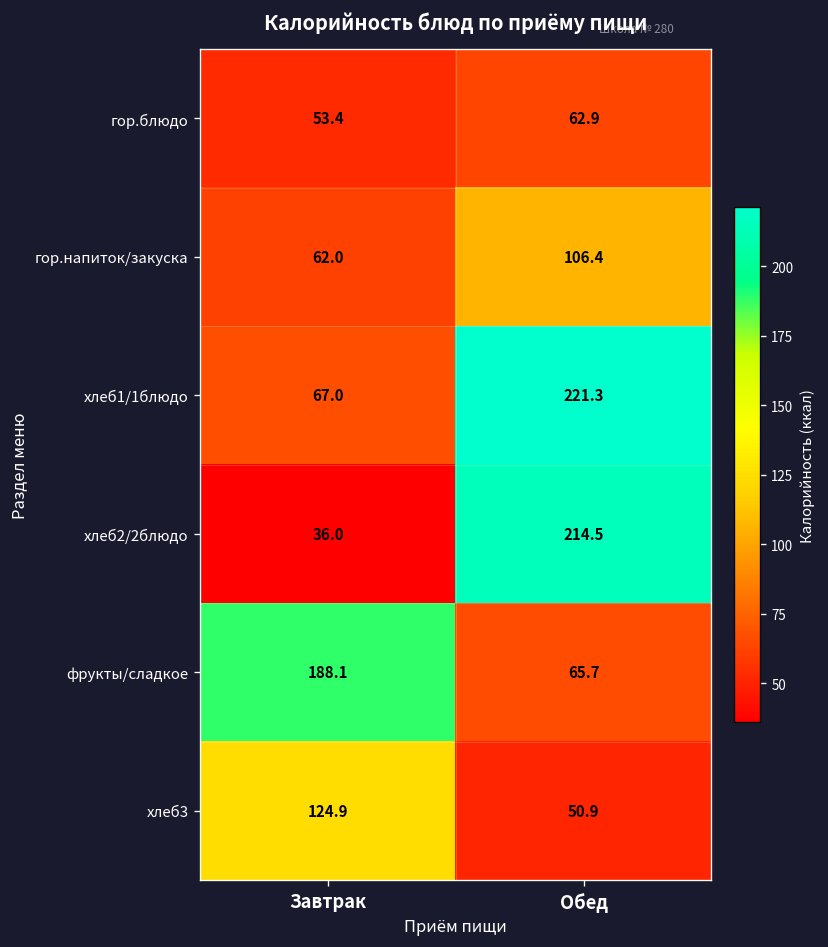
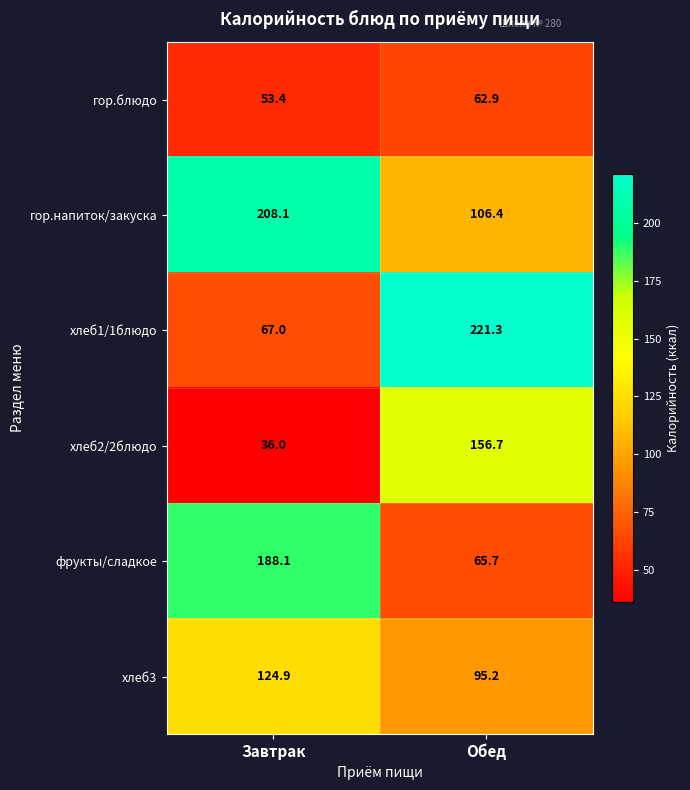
  {
    "гор.блюдо": {
      "Завтрак": 53.4,
      "Обед": 62.9
    },
    "гор.напиток/закуска": {
-     "Завтрак": 62.0,
+     "Завтрак": 208.1,
      "Обед": 106.4
    },
    "хлеб1/1блюдо": {
      "Завтрак": 67.0,
      "Обед": 221.3
    },
    "хлеб2/2блюдо": {
      "Завтрак": 36.0,
-     "Обед": 214.5
+     "Обед": 156.7
    },
    "фрукты/сладкое": {
      "Завтрак": 188.1,
      "Обед": 65.7
    },
    "хлеб3": {
      "Завтрак": 124.9,
-     "Обед": 50.9
+     "Обед": 95.2
    }
  }
